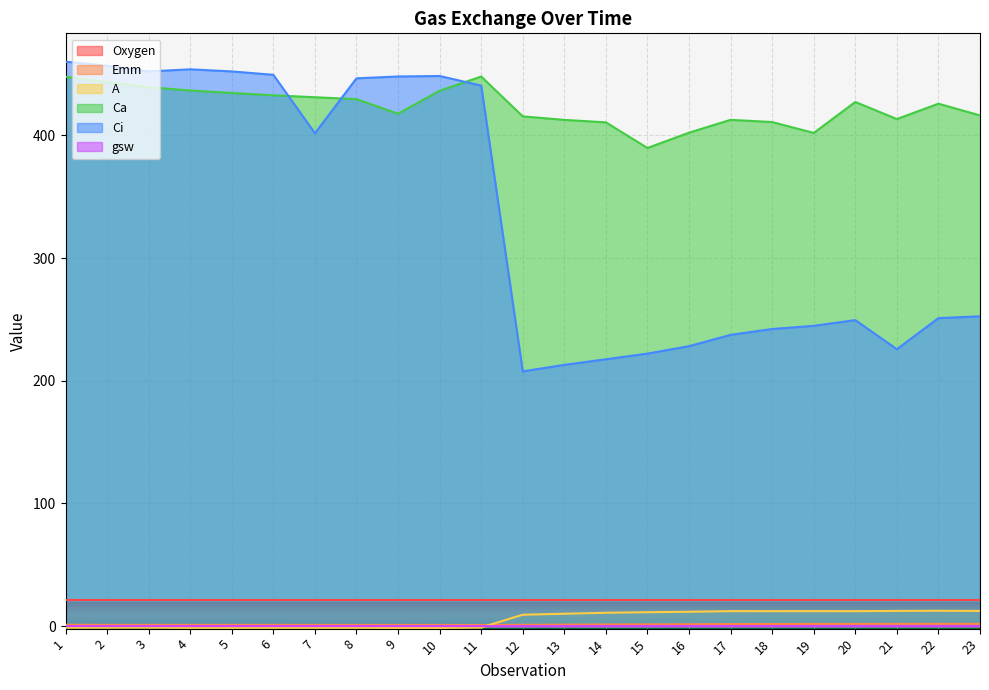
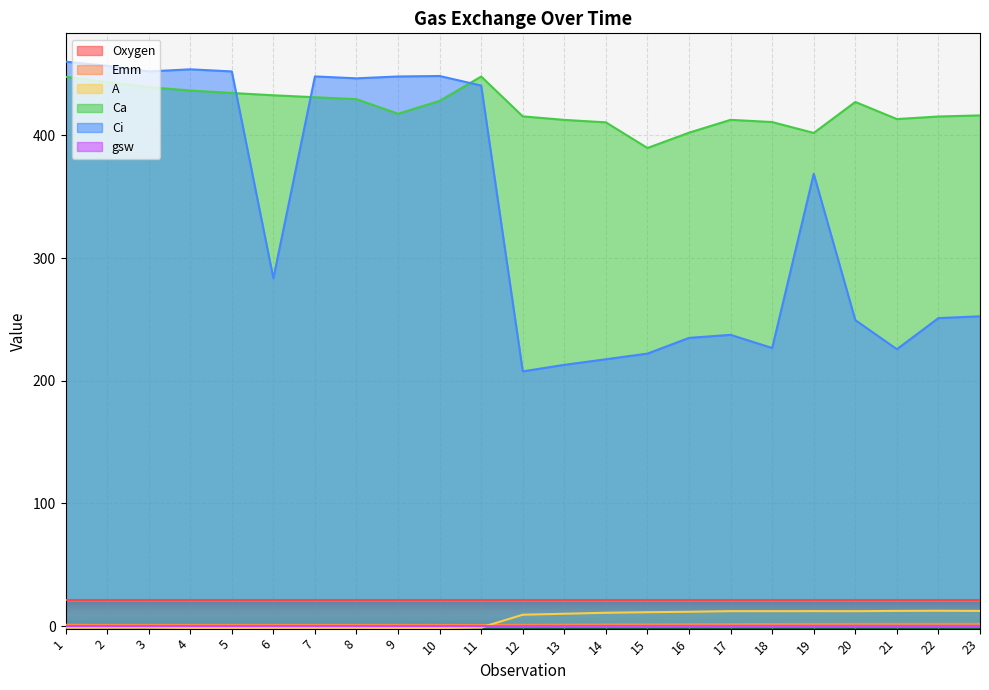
  {
    "Ca": {
      "1": 448,
      "4": 437,
      "5": 435,
      "6": 433,
      "7": 431,
      "8": 429,
      "9": 418,
-     "10": 436,
+     "10": 428,
      "11": 448,
      "12": 415,
      "13": 413,
      "14": 411,
      "15": 390,
      "16": 402,
      "17": 413,
      "18": 411,
      "19": 402,
      "20": 427,
      "21": 413,
-     "22": 426,
+     "22": 415,
      "23": 416
    },
    "Ci": {
      "1": 460,
      "4": 454,
      "5": 452,
-     "6": 449,
-     "7": 402,
+     "6": 284,
+     "7": 448,
      "8": 446,
      "9": 448,
      "10": 448,
      "11": 441,
      "12": 208,
      "13": 213,
      "14": 218,
      "15": 222,
-     "16": 228,
+     "16": 235,
      "17": 237,
-     "18": 242,
-     "19": 245,
+     "18": 227,
+     "19": 369,
      "20": 249,
      "21": 226,
      "22": 251,
      "23": 253
    }
  }
